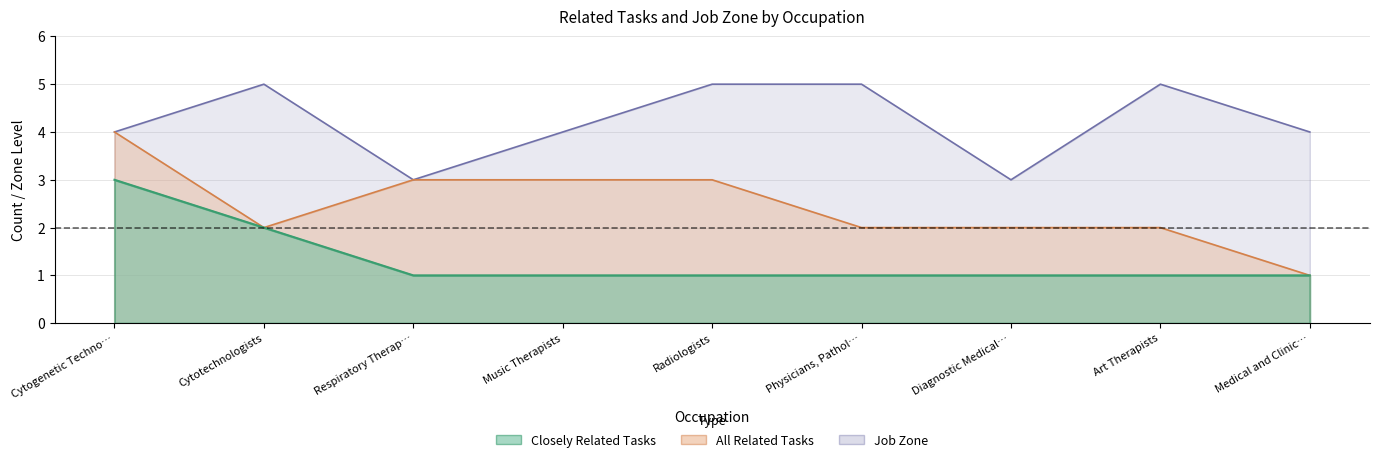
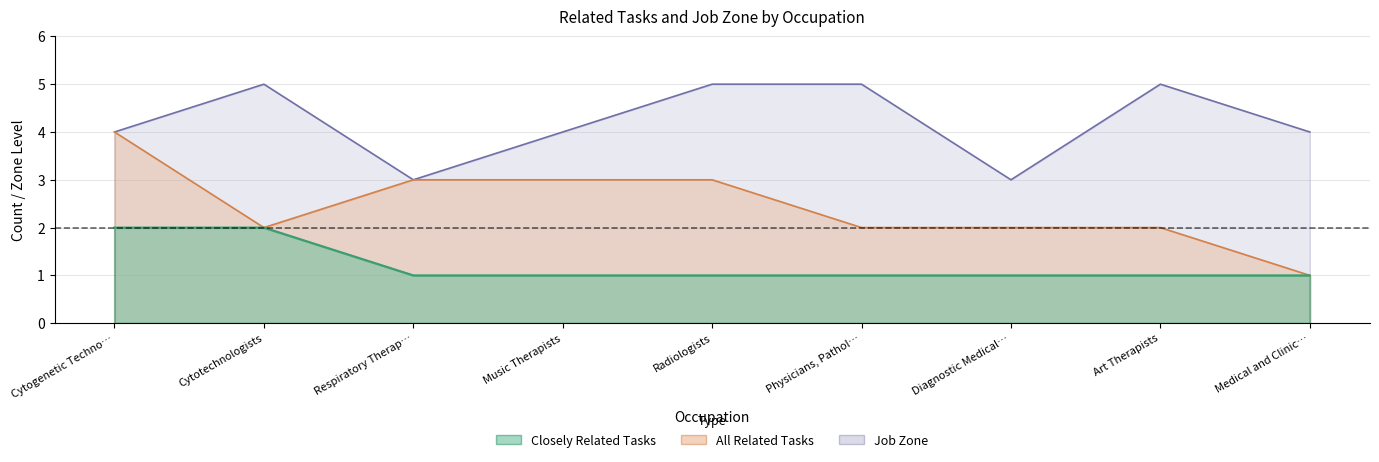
  {
    "Closely Related Tasks": {
-     "Cytogenetic Techno…": 3,
+     "Cytogenetic Techno…": 2,
      "Respiratory Therap…": 1,
      "Music Therapists": 1,
      "Radiologists": 1,
      "Physicians, Pathol…": 1,
      "Diagnostic Medical…": 1,
      "Art Therapists": 1
    }
  }
